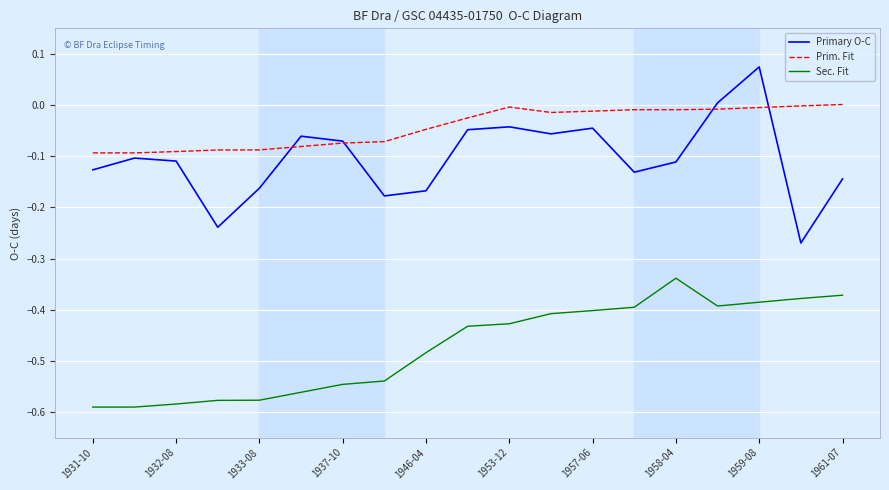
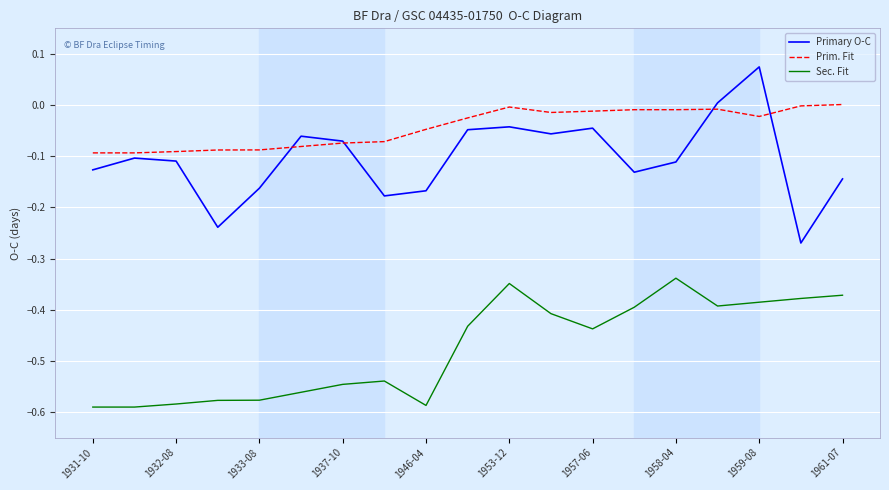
  {
    "Primary O-C": {
      "1931-10": -0.13,
      "1932-08": -0.11,
      "1933-08": -0.16,
      "1946-04": -0.17,
      "1953-12": -0.04,
      "1957-06": -0.05,
      "1958-04": -0.11,
      "1959-08": 0.07,
      "1961-07": -0.14
    },
    "Prim. Fit": {
      "1931-10": -0.09,
      "1932-08": -0.09,
      "1933-08": -0.09,
      "1946-04": -0.05,
      "1953-12": 0.00,
      "1957-06": -0.01,
      "1958-04": -0.01,
-     "1959-08": 0.00,
+     "1959-08": -0.02,
      "1961-07": 0.00
    },
    "Sec. Fit": {
      "1931-10": -0.59,
      "1932-08": -0.58,
      "1933-08": -0.58,
      "1937-10": -0.55,
-     "1946-04": -0.48,
-     "1953-12": -0.43,
-     "1957-06": -0.40,
+     "1946-04": -0.59,
+     "1953-12": -0.35,
+     "1957-06": -0.44,
      "1958-04": -0.34,
      "1959-08": -0.39,
      "1961-07": -0.37
    }
  }
